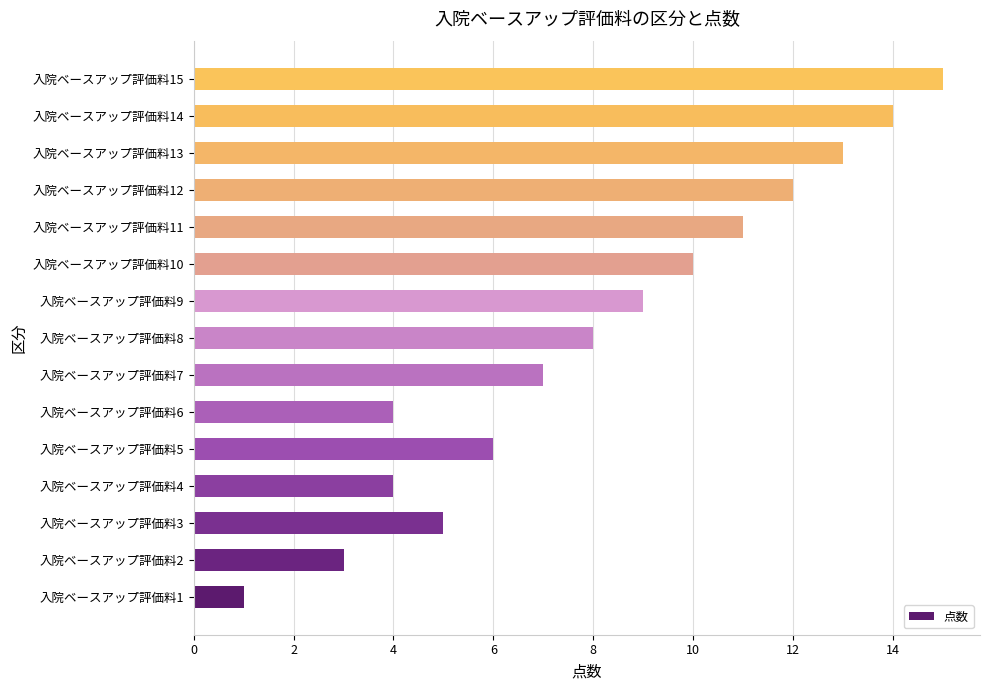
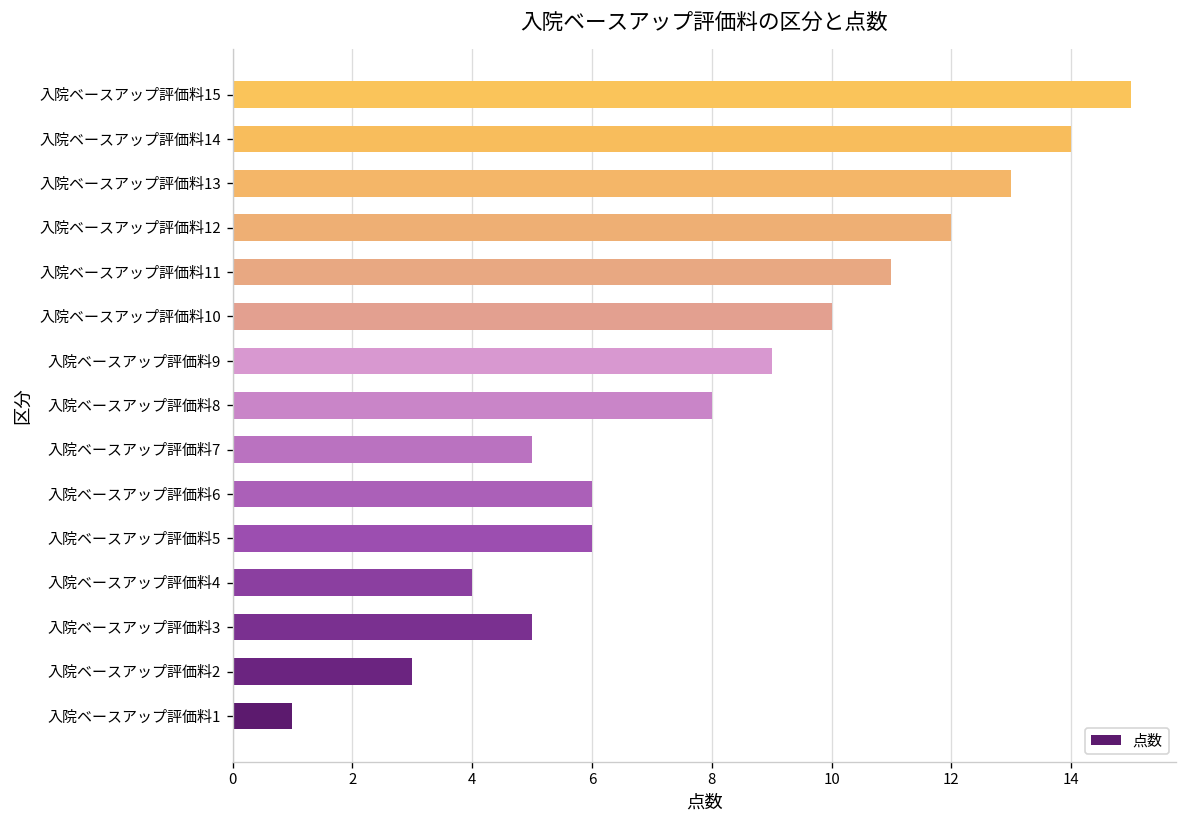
  {
    "入院ベースアップ評価料15": 15,
    "入院ベースアップ評価料14": 14,
    "入院ベースアップ評価料13": 13,
    "入院ベースアップ評価料12": 12,
    "入院ベースアップ評価料11": 11,
    "入院ベースアップ評価料10": 10,
    "入院ベースアップ評価料9": 9,
    "入院ベースアップ評価料8": 8,
-   "入院ベースアップ評価料7": 7,
-   "入院ベースアップ評価料6": 4,
+   "入院ベースアップ評価料7": 5,
+   "入院ベースアップ評価料6": 6,
    "入院ベースアップ評価料5": 6,
    "入院ベースアップ評価料4": 4,
    "入院ベースアップ評価料3": 5,
    "入院ベースアップ評価料2": 3,
    "入院ベースアップ評価料1": 1
  }
